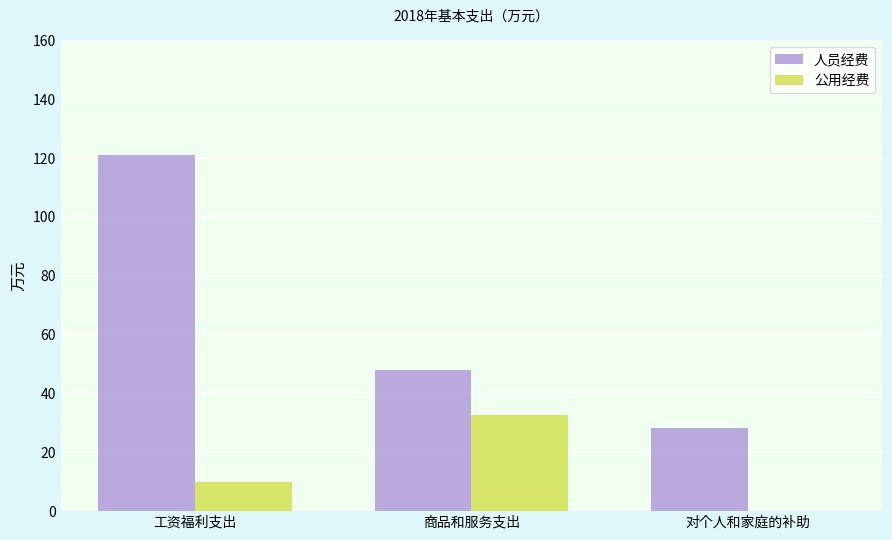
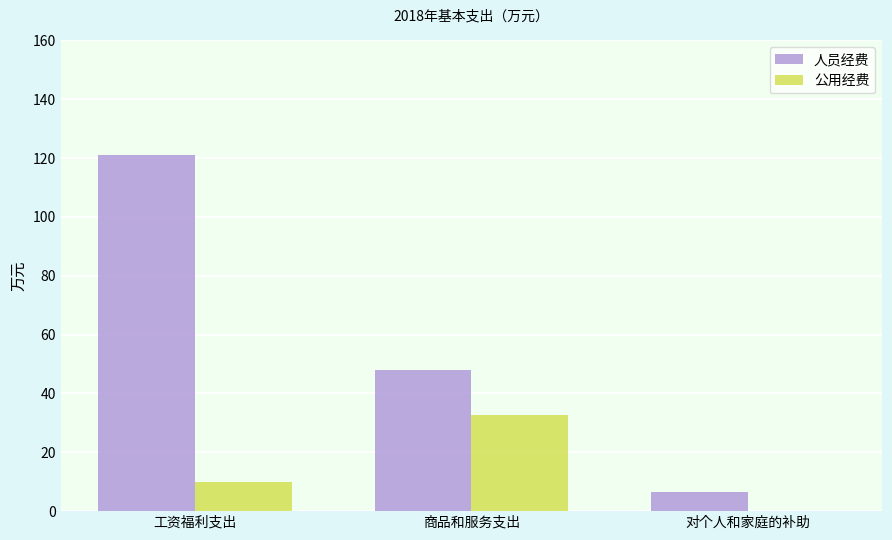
  {
    "人员经费": {
      "工资福利支出": 121,
      "商品和服务支出": 48,
-     "对个人和家庭的补助": 28
+     "对个人和家庭的补助": 6
    },
    "公用经费": {
      "工资福利支出": 10,
      "商品和服务支出": 33,
      "对个人和家庭的补助": 0
    }
  }
